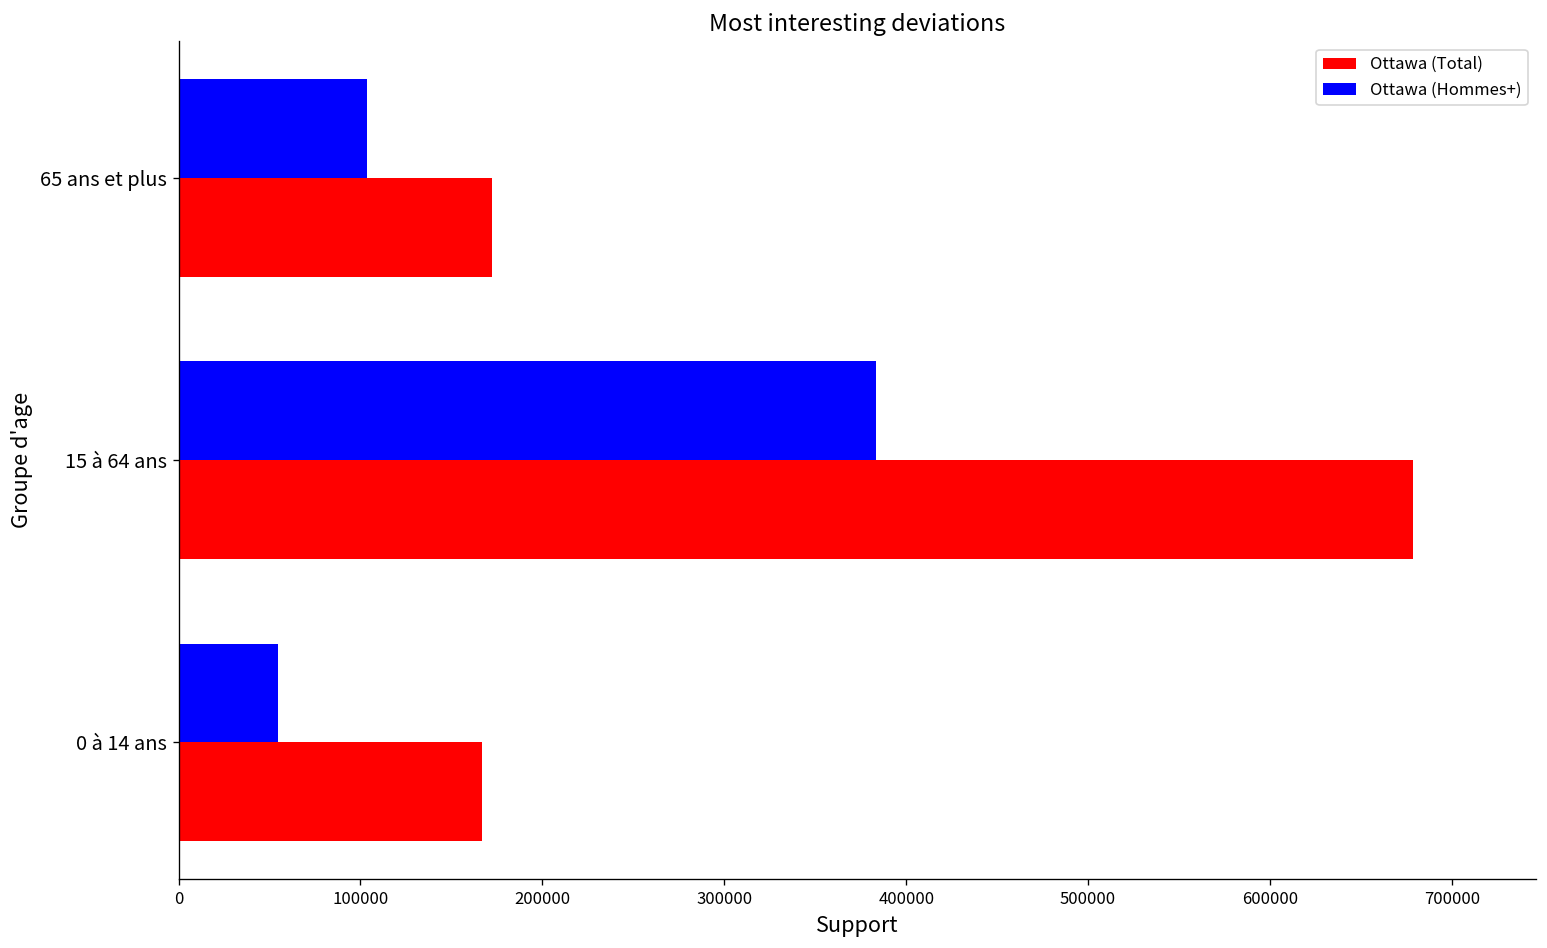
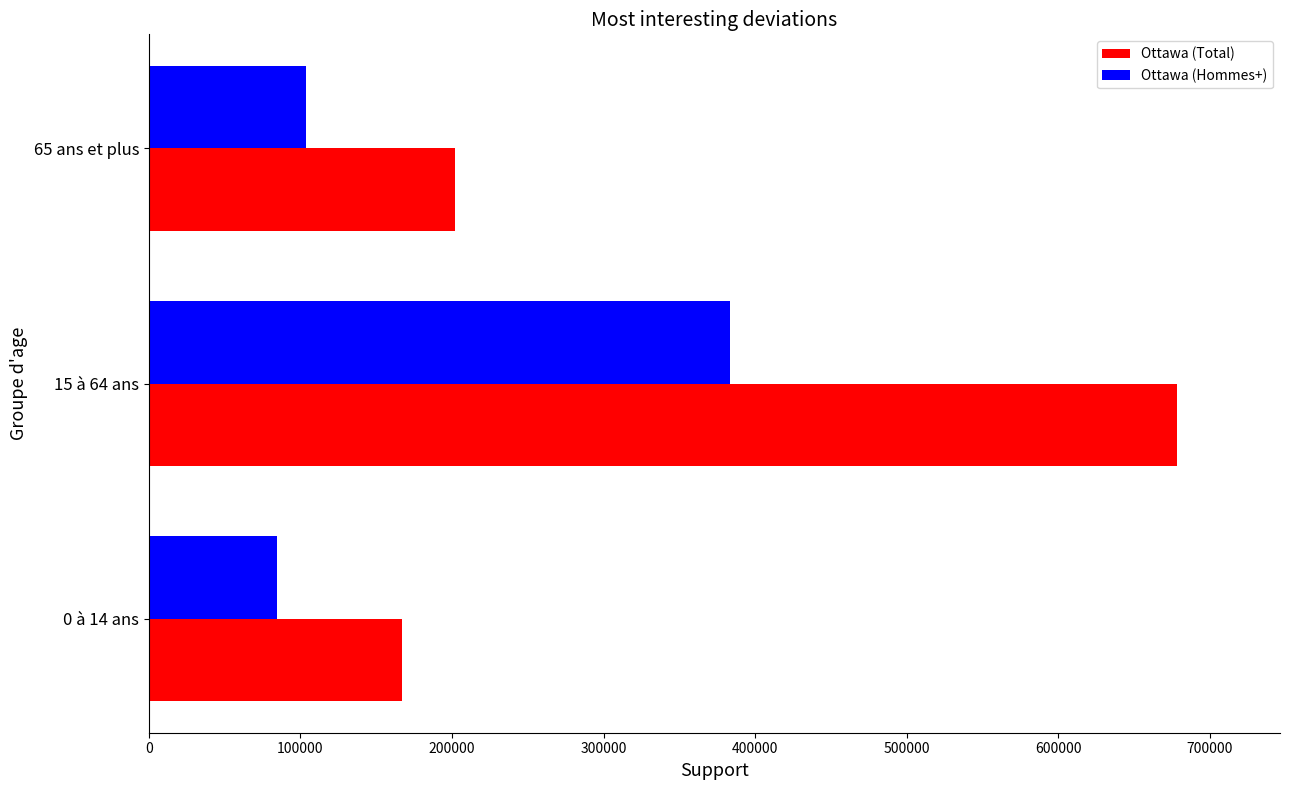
  {
    "Ottawa (Total)": {
-     "65 ans et plus": 172000,
+     "65 ans et plus": 202000,
      "15 à 64 ans": 678000,
      "0 à 14 ans": 167000
    },
    "Ottawa (Hommes+)": {
      "65 ans et plus": 103000,
      "15 à 64 ans": 384000,
-     "0 à 14 ans": 55000
+     "0 à 14 ans": 85000
    }
  }
